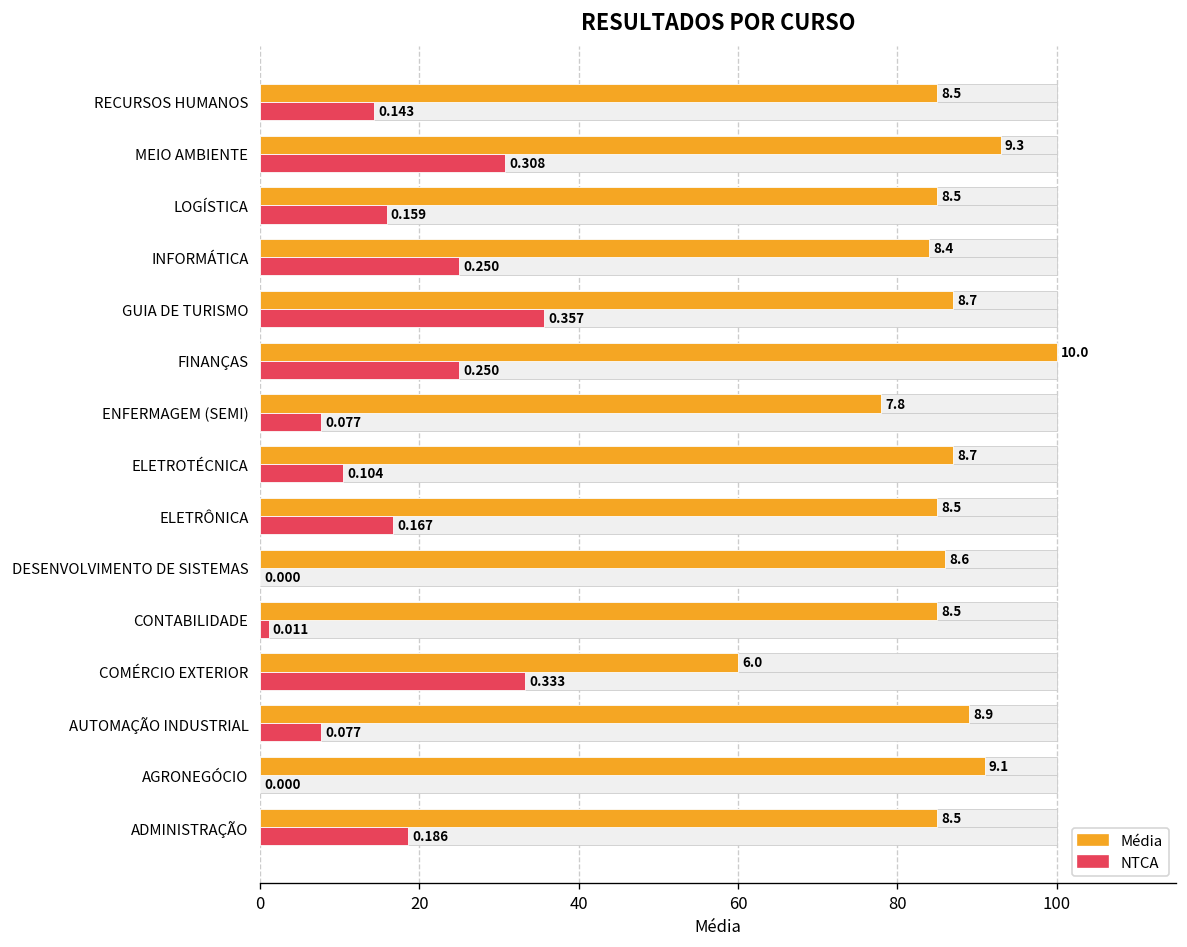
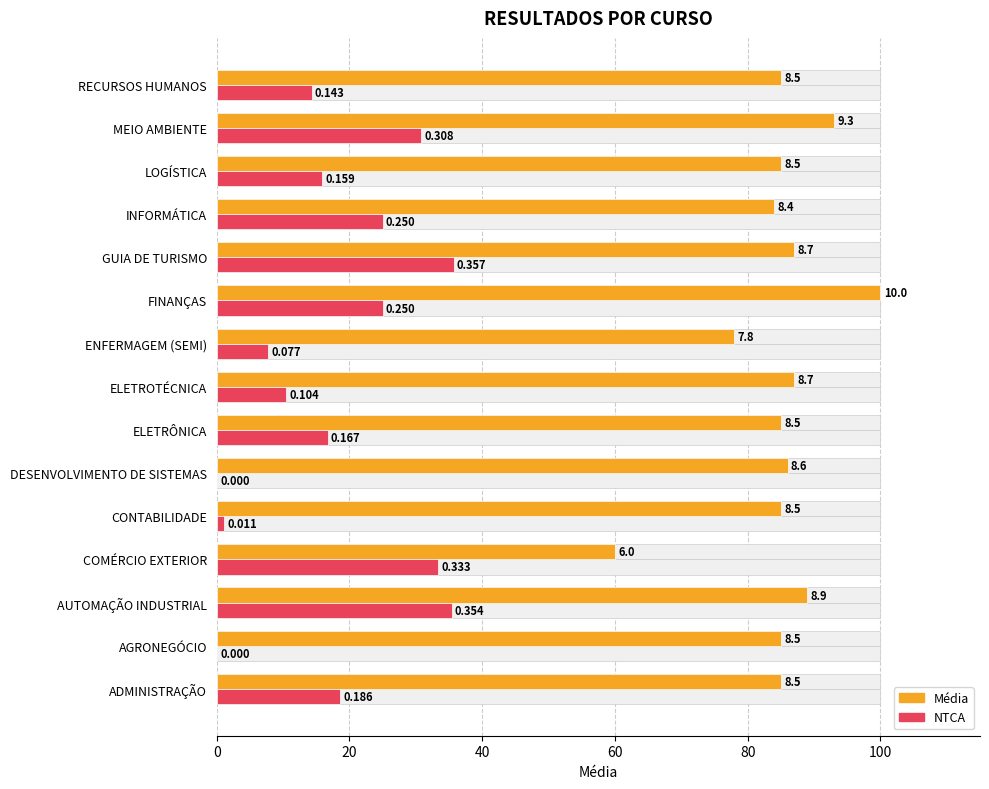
  {
    "Média": {
-     "AGRONEGÓCIO": 9.1
+     "AGRONEGÓCIO": 8.5
    },
    "NTCA": {
      "DESENVOLVIMENTO DE SISTEMAS": 0.000,
-     "AUTOMAÇÃO INDUSTRIAL": 0.077,
+     "AUTOMAÇÃO INDUSTRIAL": 0.354,
      "AGRONEGÓCIO": 0.000
    }
  }
